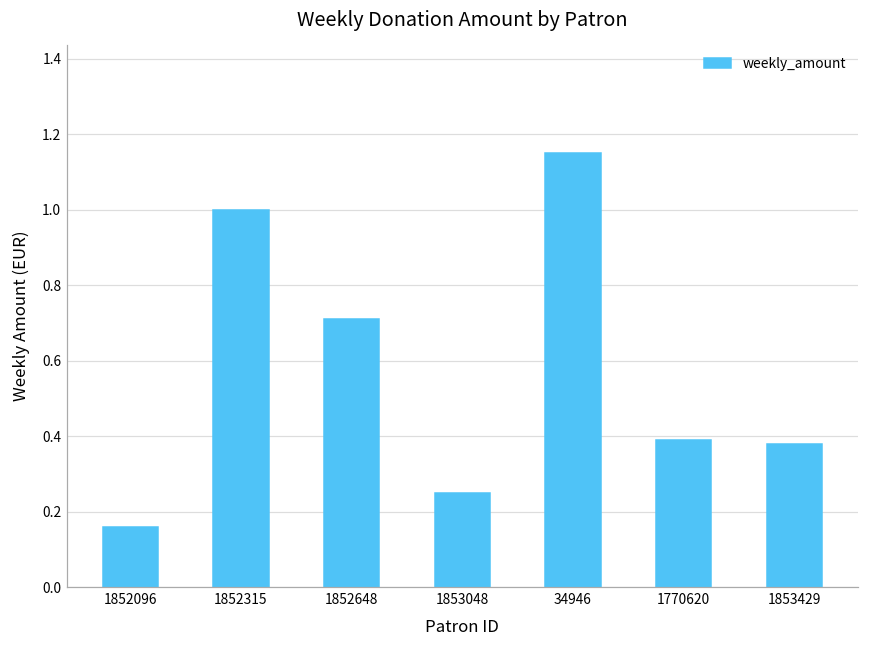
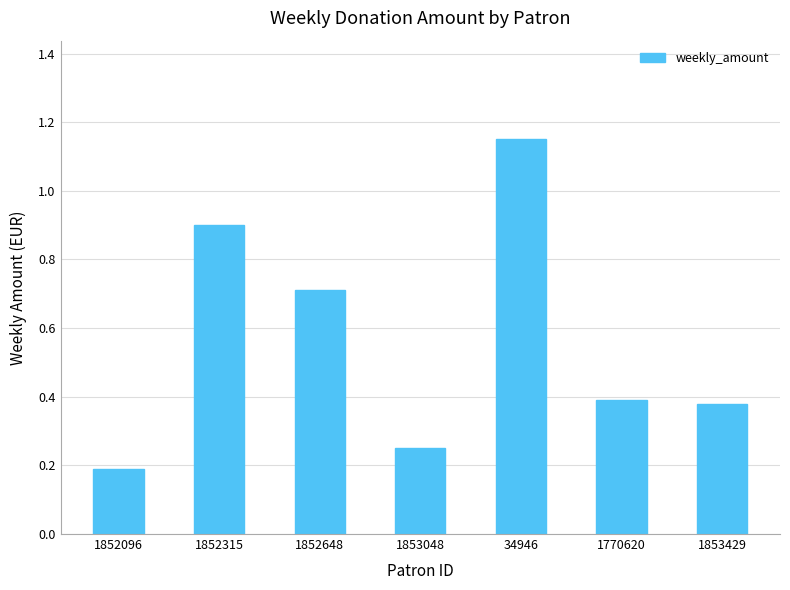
  {
-   "1852096": 0.16,
-   "1852315": 1.0,
+   "1852096": 0.19,
+   "1852315": 0.9,
    "1852648": 0.71,
    "1853048": 0.25,
    "34946": 1.15,
    "1770620": 0.39,
    "1853429": 0.38
  }
